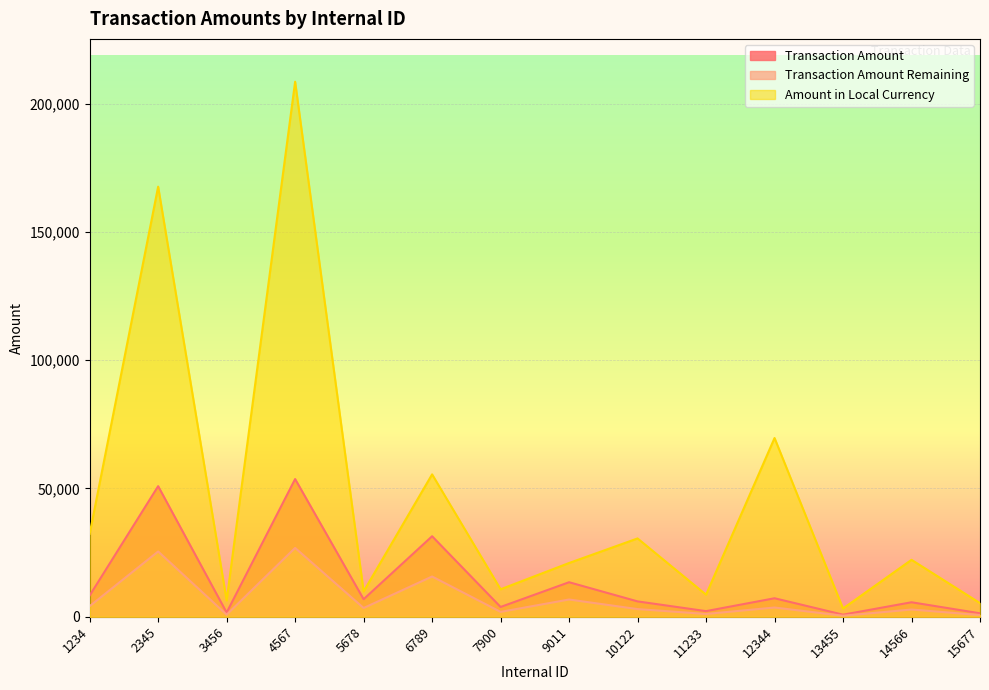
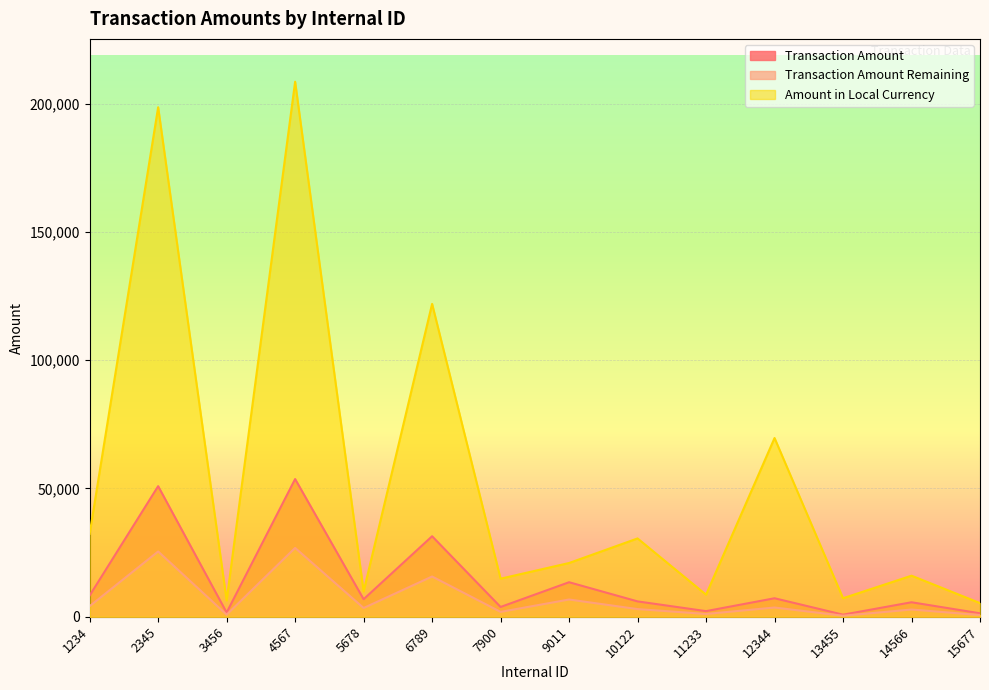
  {
    "Amount in Local Currency": {
      "1234": "32,000",
-     "2345": "168,000",
+     "2345": "199,000",
      "3456": "6,000",
      "4567": "209,000",
      "5678": "10,000",
-     "6789": "56,000",
-     "7900": "11,000",
+     "6789": "122,000",
+     "7900": "15,000",
      "9011": "21,000",
      "10122": "31,000",
      "11233": "9,000",
      "12344": "70,000",
-     "13455": "3,000",
-     "14566": "22,000",
+     "13455": "7,000",
+     "14566": "16,000",
      "15677": "5,000"
    }
  }
